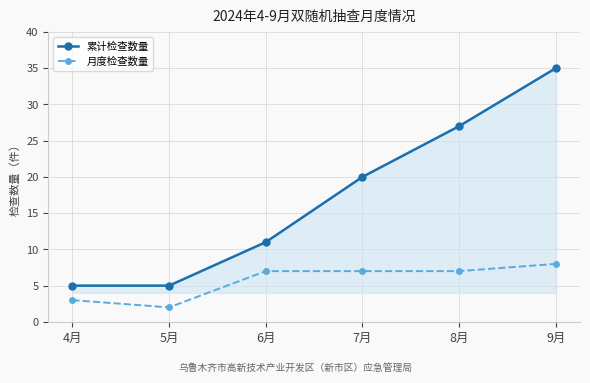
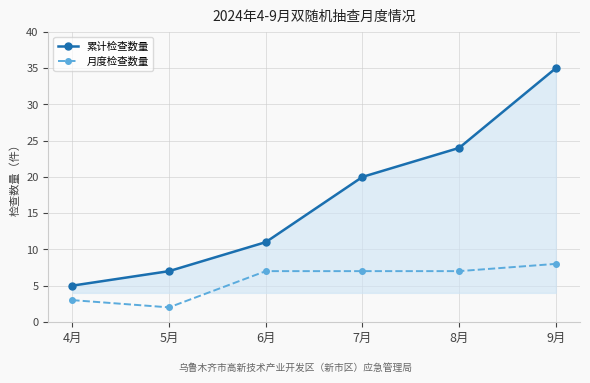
  {
    "累计检查数量": {
      "4月": 5,
-     "5月": 5,
+     "5月": 7,
      "6月": 11,
      "7月": 20,
-     "8月": 27,
+     "8月": 24,
      "9月": 35
    },
    "月度检查数量": {
      "4月": 3,
      "5月": 2,
      "6月": 7,
      "7月": 7,
      "8月": 7,
      "9月": 8
    }
  }
